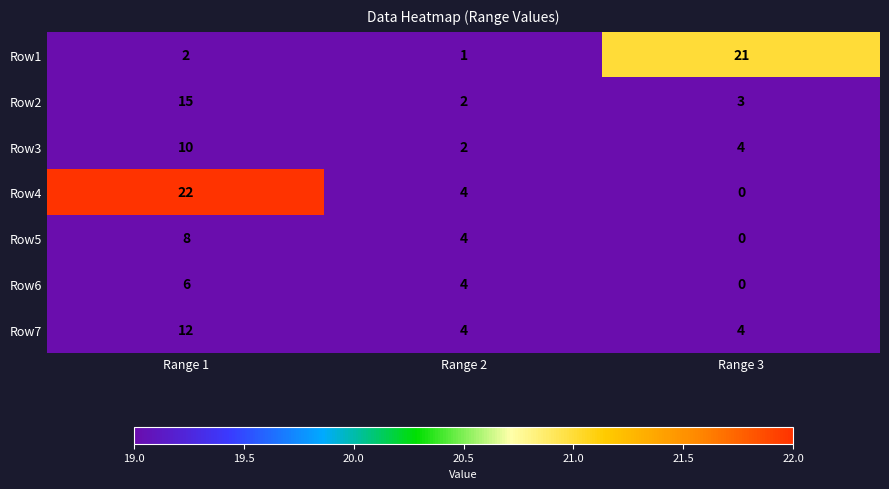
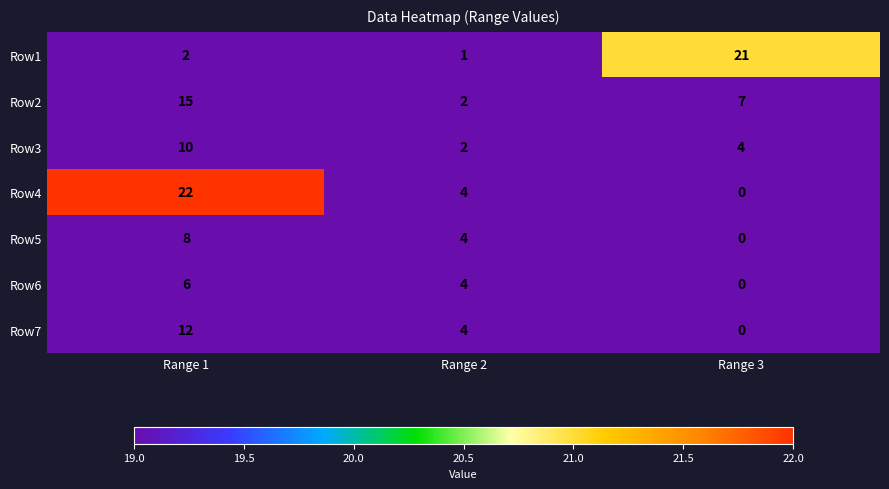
  {
    "Row1": {
      "Range 1": 2,
      "Range 2": 1,
      "Range 3": 21
    },
    "Row2": {
      "Range 1": 15,
      "Range 2": 2,
-     "Range 3": 3
+     "Range 3": 7
    },
    "Row3": {
      "Range 1": 10,
      "Range 2": 2,
      "Range 3": 4
    },
    "Row4": {
      "Range 1": 22,
      "Range 2": 4,
      "Range 3": 0
    },
    "Row5": {
      "Range 1": 8,
      "Range 2": 4,
      "Range 3": 0
    },
    "Row6": {
      "Range 1": 6,
      "Range 2": 4,
      "Range 3": 0
    },
    "Row7": {
      "Range 1": 12,
      "Range 2": 4,
-     "Range 3": 4
+     "Range 3": 0
    }
  }
